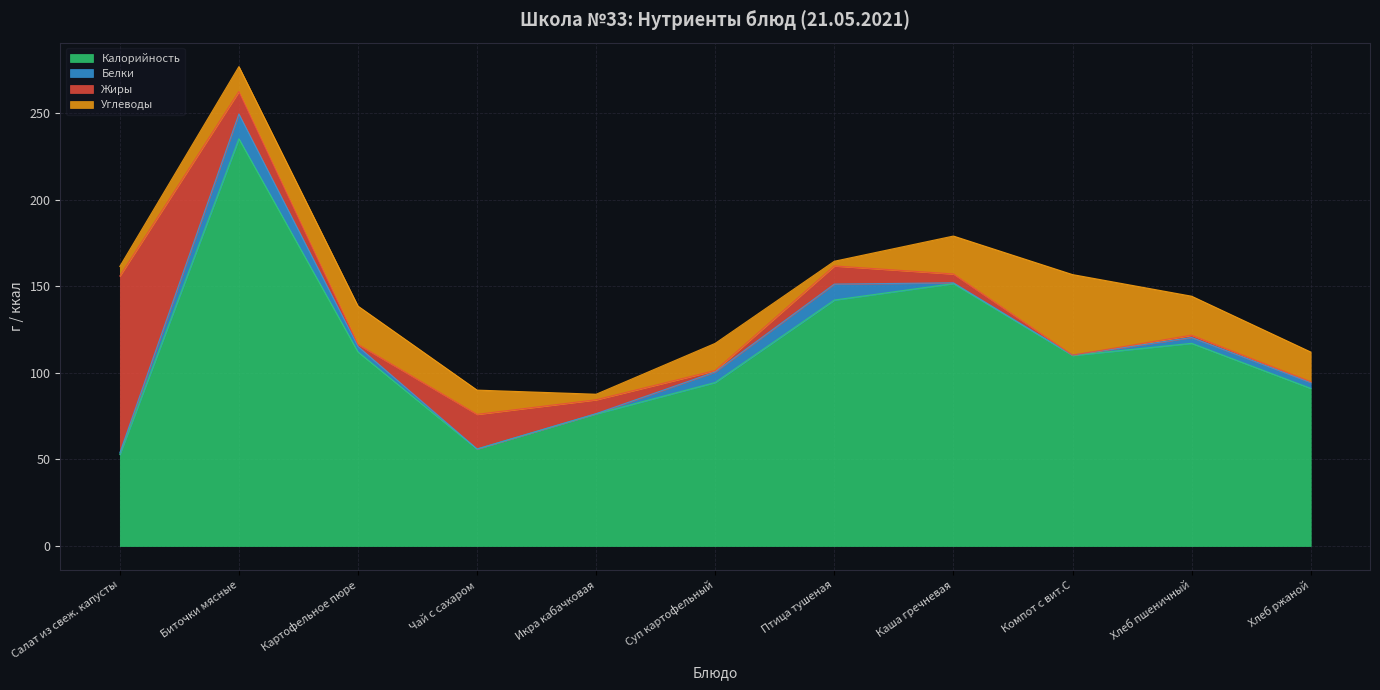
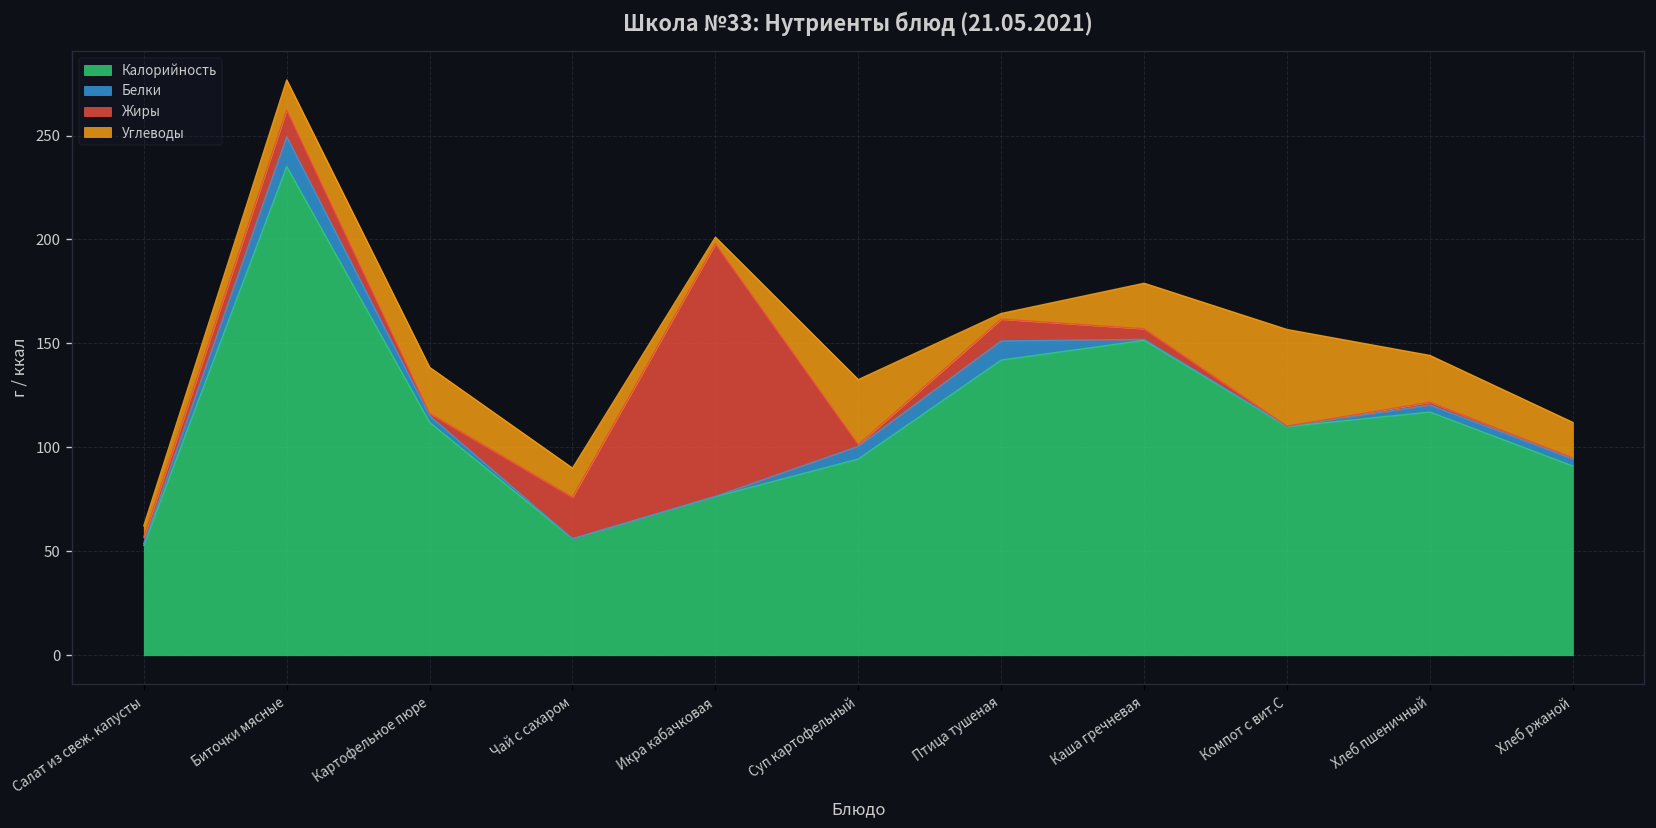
  {
    "Калорийность": {
      "Биточки мясные": 235,
      "Картофельное пюре": 112,
      "Суп картофельный": 94,
      "Птица тушеная": 142,
      "Хлеб пшеничный": 117,
      "Хлеб ржаной": 91
    },
    "Белки": {
      "Биточки мясные": 14,
      "Птица тушеная": 9
    },
    "Жиры": {
-     "Салат из свеж. капусты": 102,
+     "Салат из свеж. капусты": 3,
      "Биточки мясные": 13,
      "Чай с сахаром": 20,
-     "Икра кабачковая": 8,
+     "Икра кабачковая": 122,
      "Птица тушеная": 10,
      "Каша гречневая": 5
    },
    "Углеводы": {
      "Салат из свеж. капусты": 6,
      "Биточки мясные": 14,
      "Картофельное пюре": 22,
      "Чай с сахаром": 14,
      "Икра кабачковая": 3,
-     "Суп картофельный": 16,
+     "Суп картофельный": 31,
      "Птица тушеная": 3,
      "Каша гречневая": 22,
      "Компот с вит.С": 46,
      "Хлеб пшеничный": 23,
      "Хлеб ржаной": 17
    }
  }
